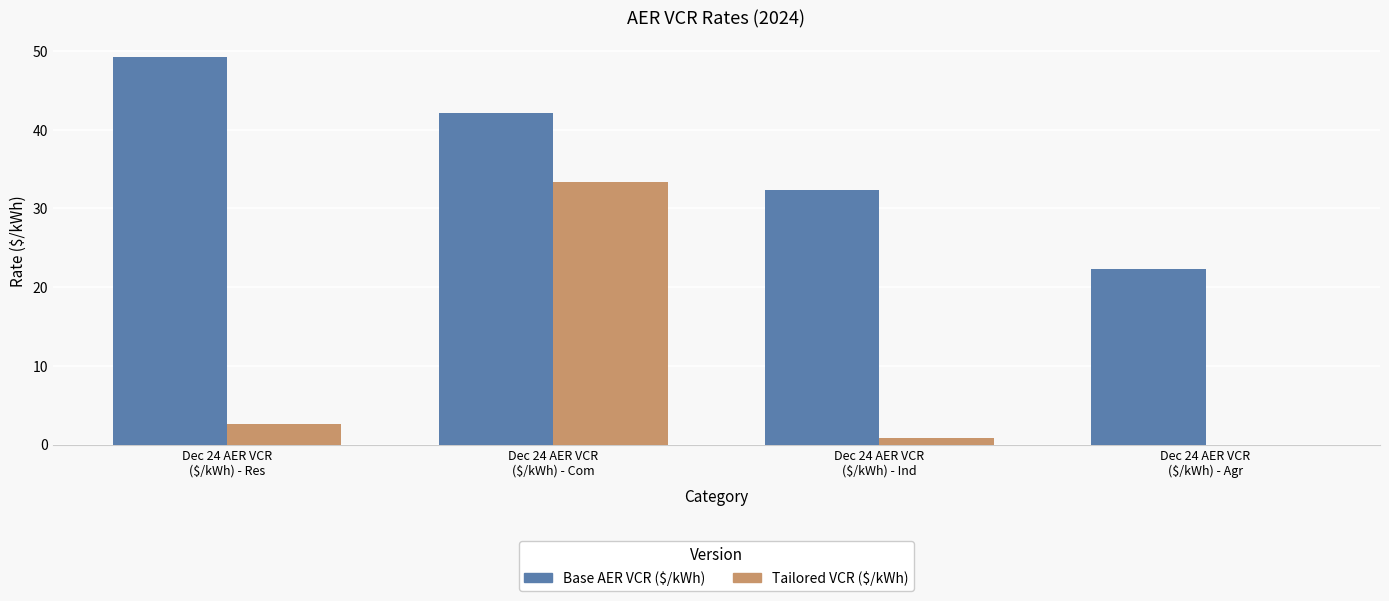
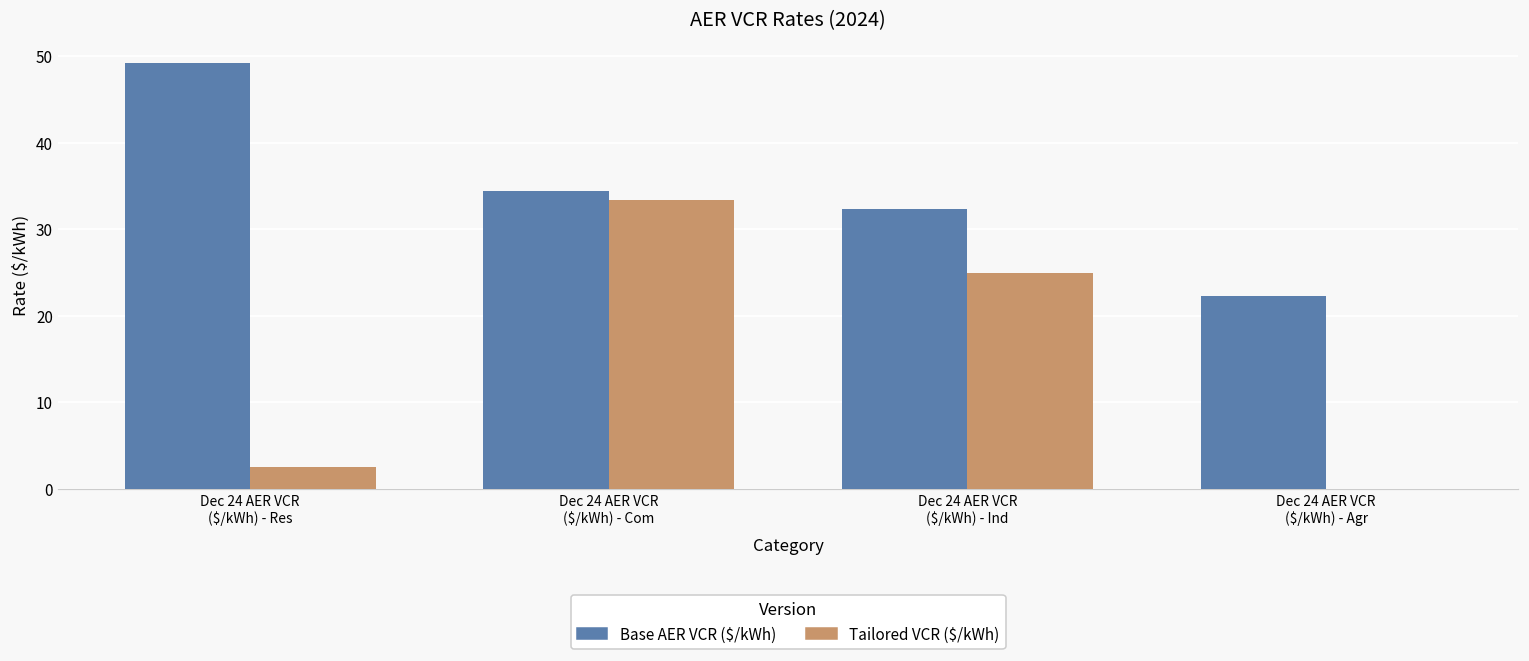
  {
    "Base AER VCR ($/kWh)": {
      "Dec 24 AER VCR ($/kWh) - Res": 49,
-     "Dec 24 AER VCR ($/kWh) - Com": 42,
+     "Dec 24 AER VCR ($/kWh) - Com": 34,
      "Dec 24 AER VCR ($/kWh) - Ind": 32,
      "Dec 24 AER VCR ($/kWh) - Agr": 22
    },
    "Tailored VCR ($/kWh)": {
      "Dec 24 AER VCR ($/kWh) - Res": 3,
      "Dec 24 AER VCR ($/kWh) - Com": 33,
-     "Dec 24 AER VCR ($/kWh) - Ind": 1,
+     "Dec 24 AER VCR ($/kWh) - Ind": 25,
      "Dec 24 AER VCR ($/kWh) - Agr": 0
    }
  }
